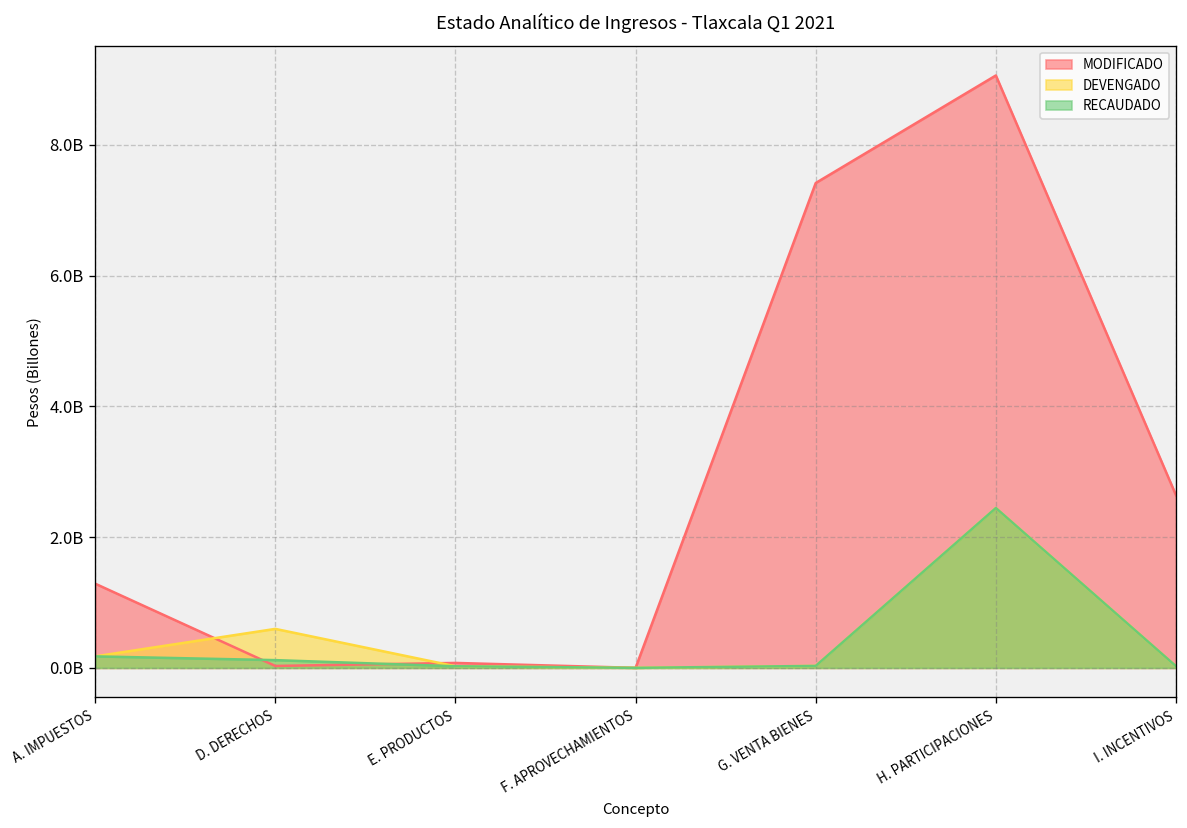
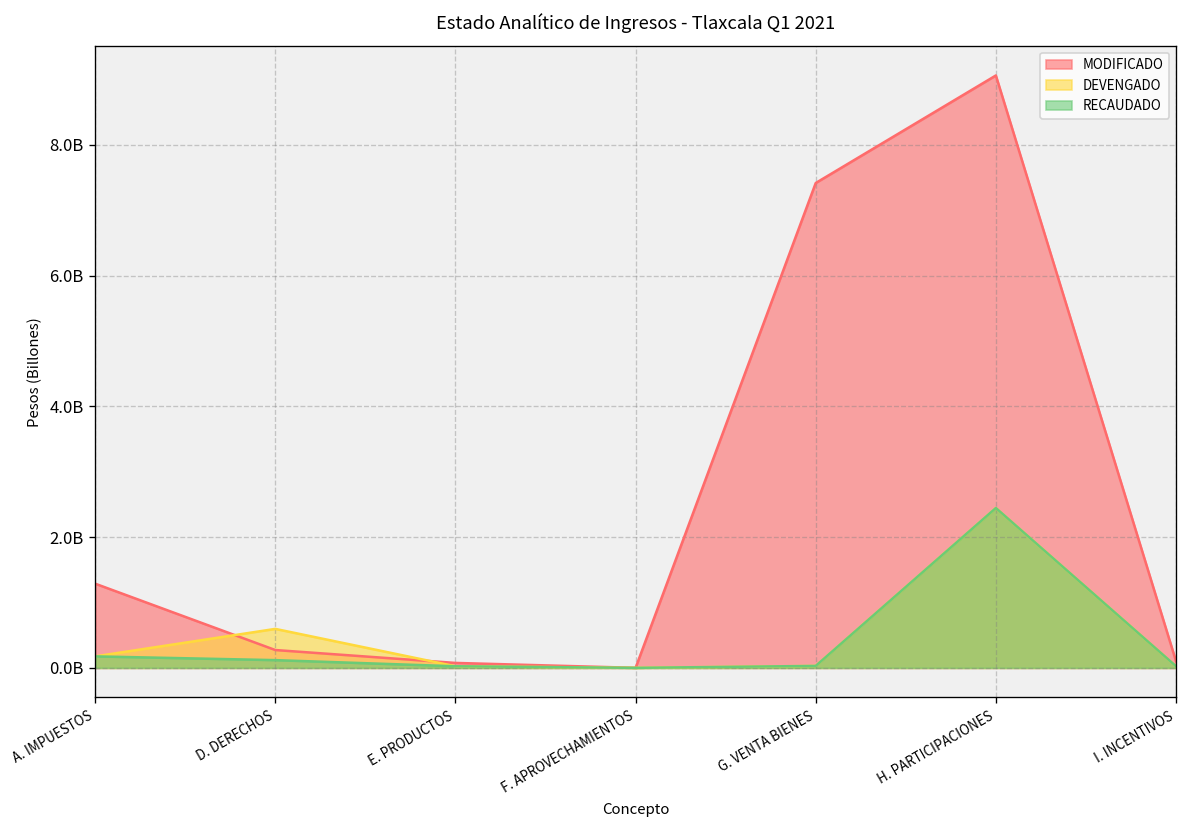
  {
    "MODIFICADO": {
      "A. IMPUESTOS": 1300000000,
-     "D. DERECHOS": 0,
+     "D. DERECHOS": 300000000,
      "E. PRODUCTOS": 100000000,
      "G. VENTA BIENES": 7400000000,
      "H. PARTICIPACIONES": 9100000000,
-     "I. INCENTIVOS": 2600000000
+     "I. INCENTIVOS": 100000000
    },
    "DEVENGADO": {
      "D. DERECHOS": 600000000
    },
    "RECAUDADO": {
      "D. DERECHOS": 100000000
    }
  }
